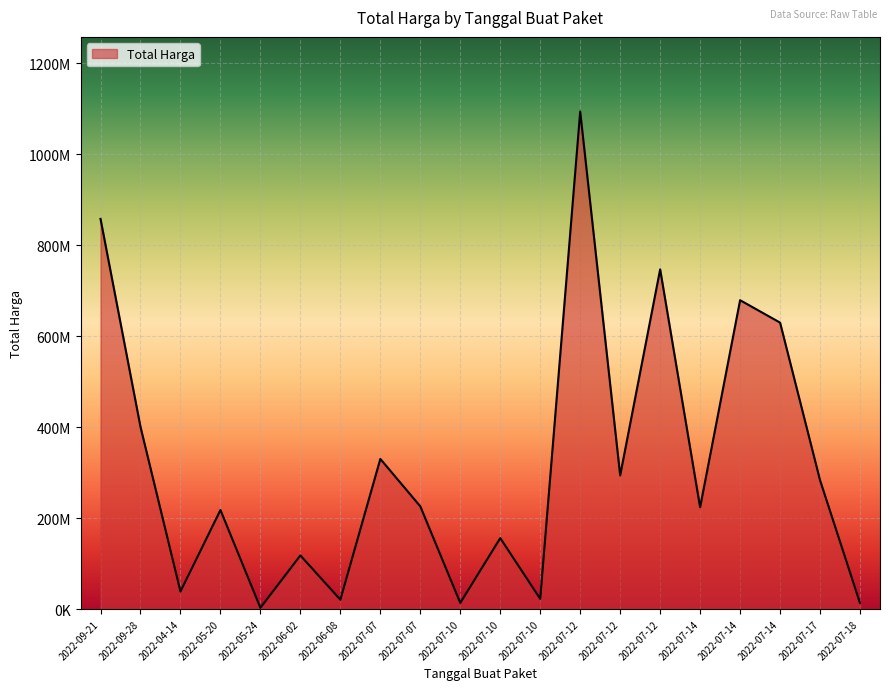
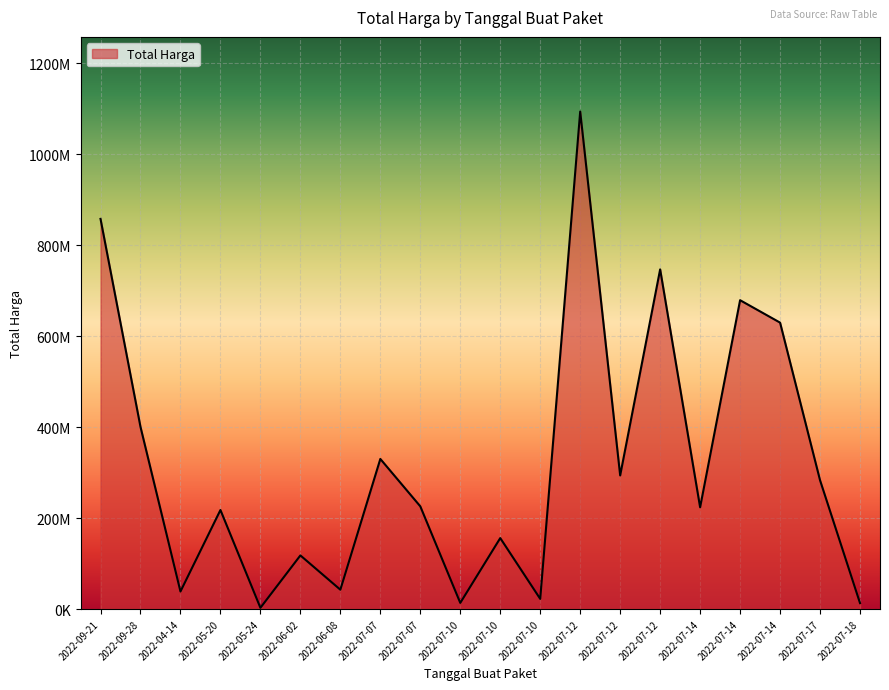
  {
    "2022-09-21": 860000000,
    "2022-09-28": 400000000,
    "2022-04-14": 40000000,
    "2022-05-20": 220000000,
    "2022-05-24": 0,
    "2022-06-02": 120000000,
-   "2022-06-08": 20000000,
+   "2022-06-08": 40000000,
    "2022-07-17": 280000000,
    "2022-07-18": 10000000
  }
